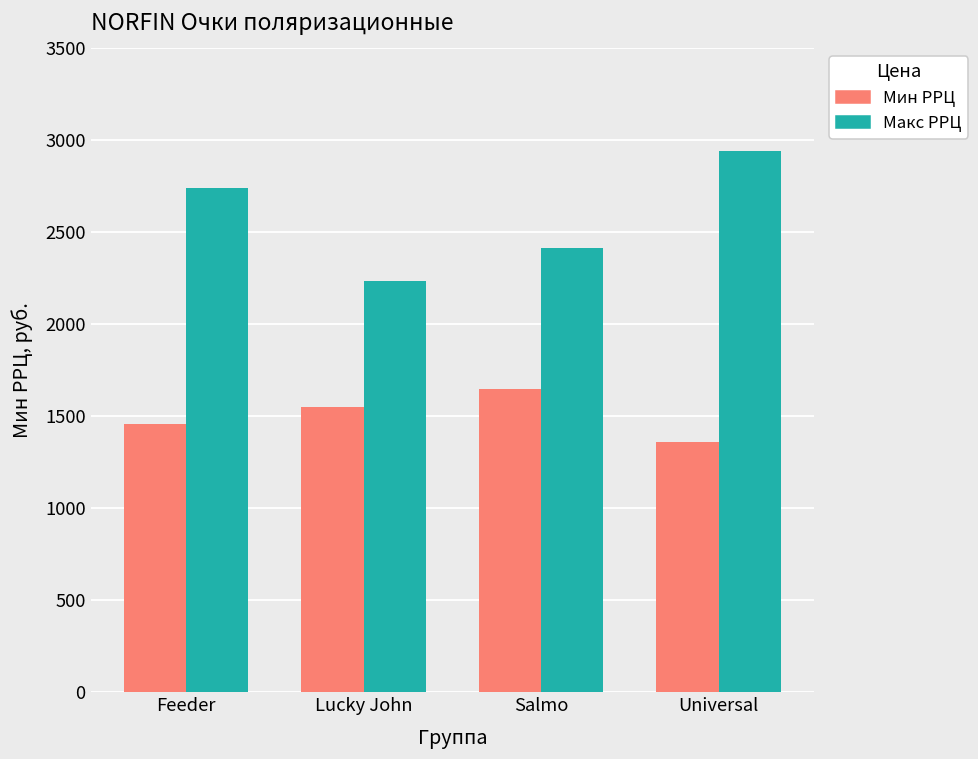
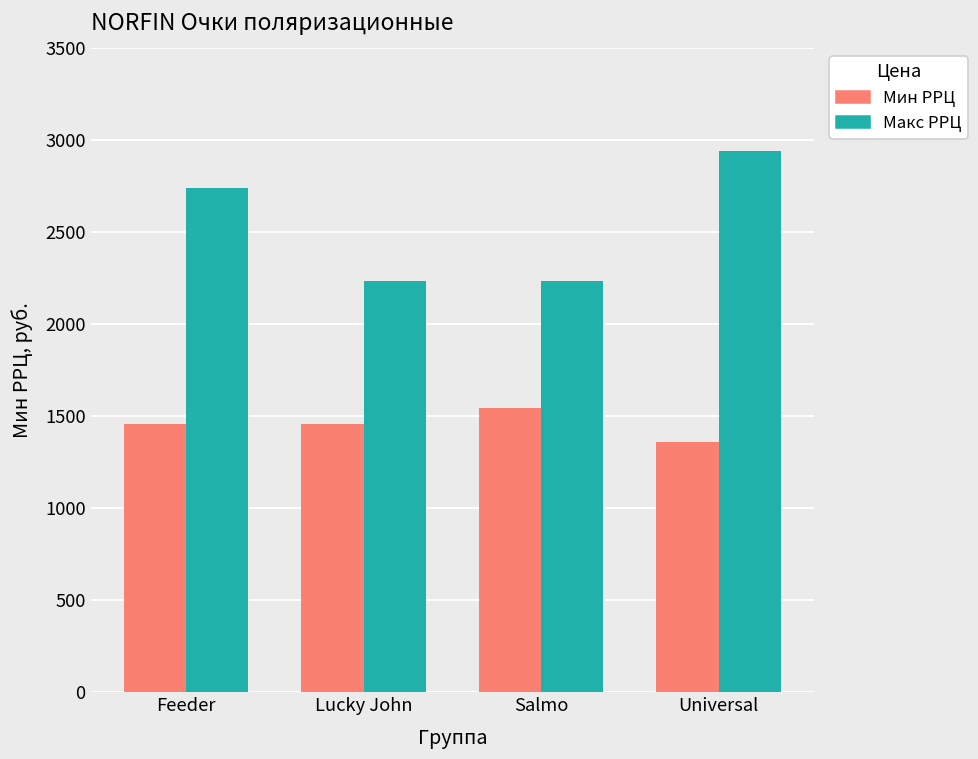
  {
    "Мин РРЦ": {
      "Feeder": 1460,
-     "Lucky John": 1550,
-     "Salmo": 1640,
+     "Lucky John": 1460,
+     "Salmo": 1540,
      "Universal": 1360
    },
    "Макс РРЦ": {
      "Feeder": 2740,
      "Lucky John": 2230,
-     "Salmo": 2420,
+     "Salmo": 2230,
      "Universal": 2940
    }
  }
